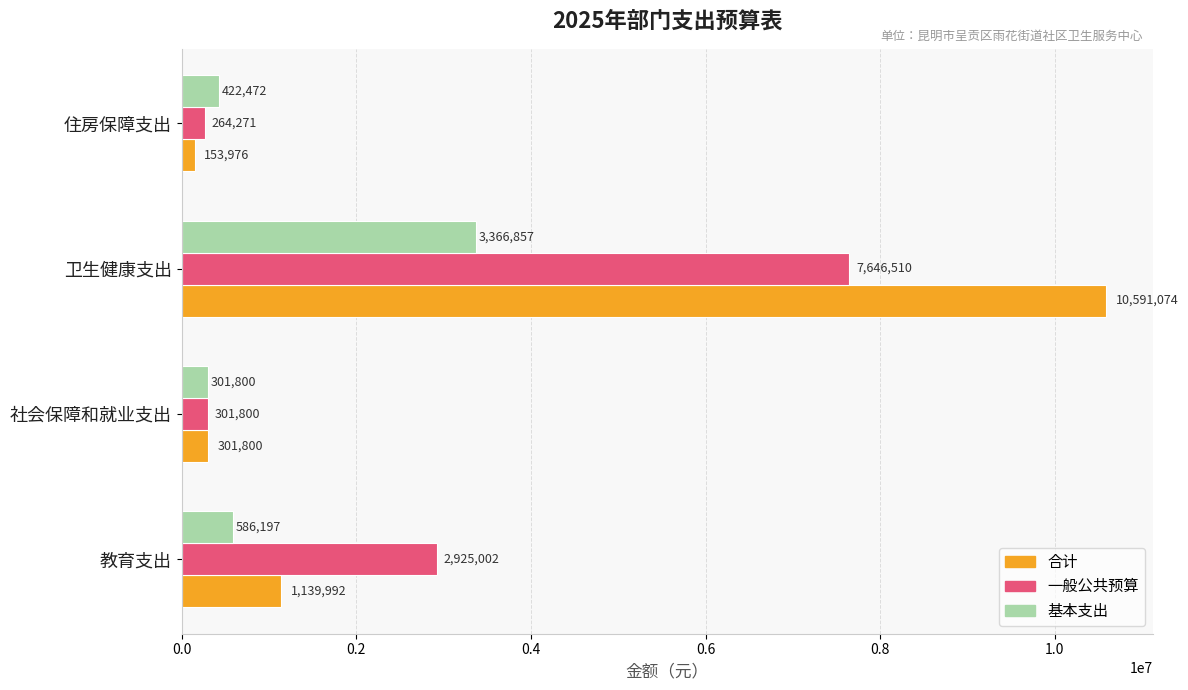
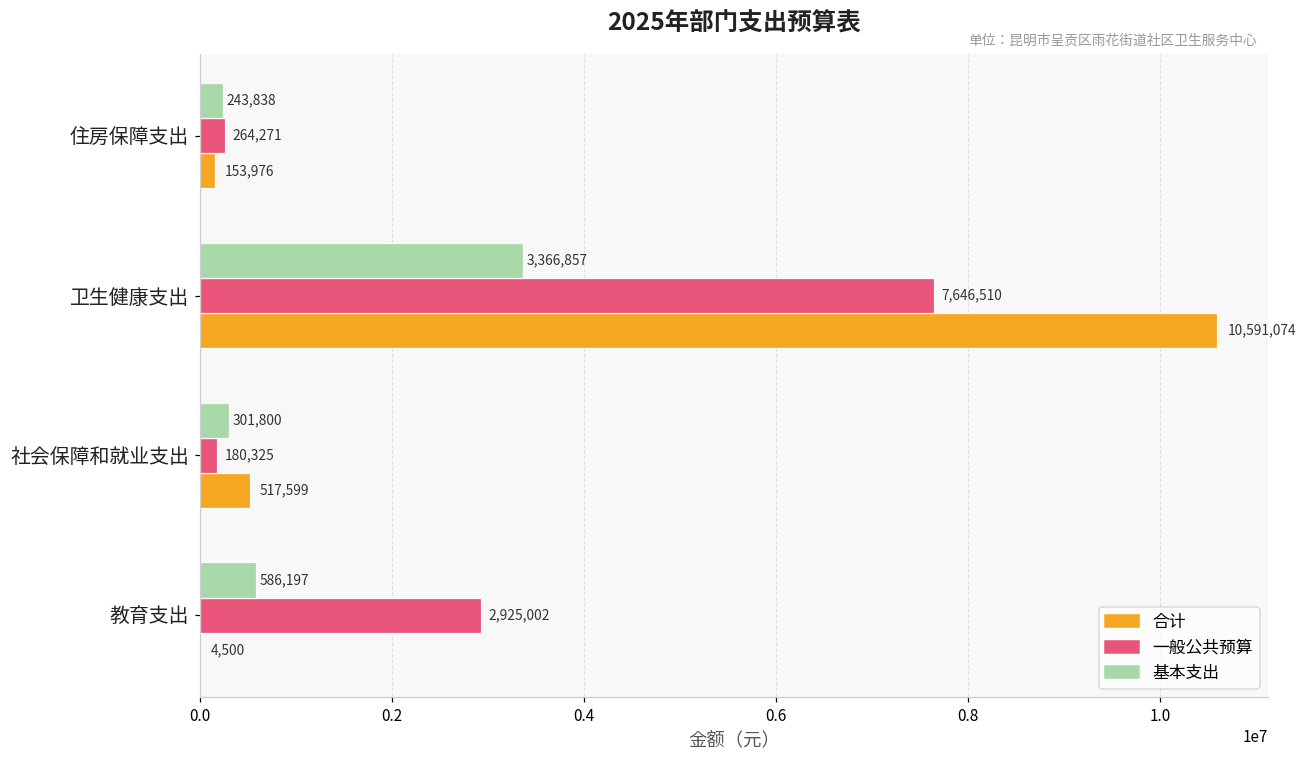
  {
    "合计": {
      "住房保障支出": "153,976",
      "卫生健康支出": "10,591,074",
-     "社会保障和就业支出": "301,800",
-     "教育支出": "1,139,992"
+     "社会保障和就业支出": "517,599",
+     "教育支出": "4,500"
    },
    "一般公共预算": {
      "住房保障支出": "264,271",
      "卫生健康支出": "7,646,510",
-     "社会保障和就业支出": "301,800",
+     "社会保障和就业支出": "180,325",
      "教育支出": "2,925,002"
    },
    "基本支出": {
-     "住房保障支出": "422,472",
+     "住房保障支出": "243,838",
      "卫生健康支出": "3,366,857",
      "社会保障和就业支出": "301,800",
      "教育支出": "586,197"
    }
  }
